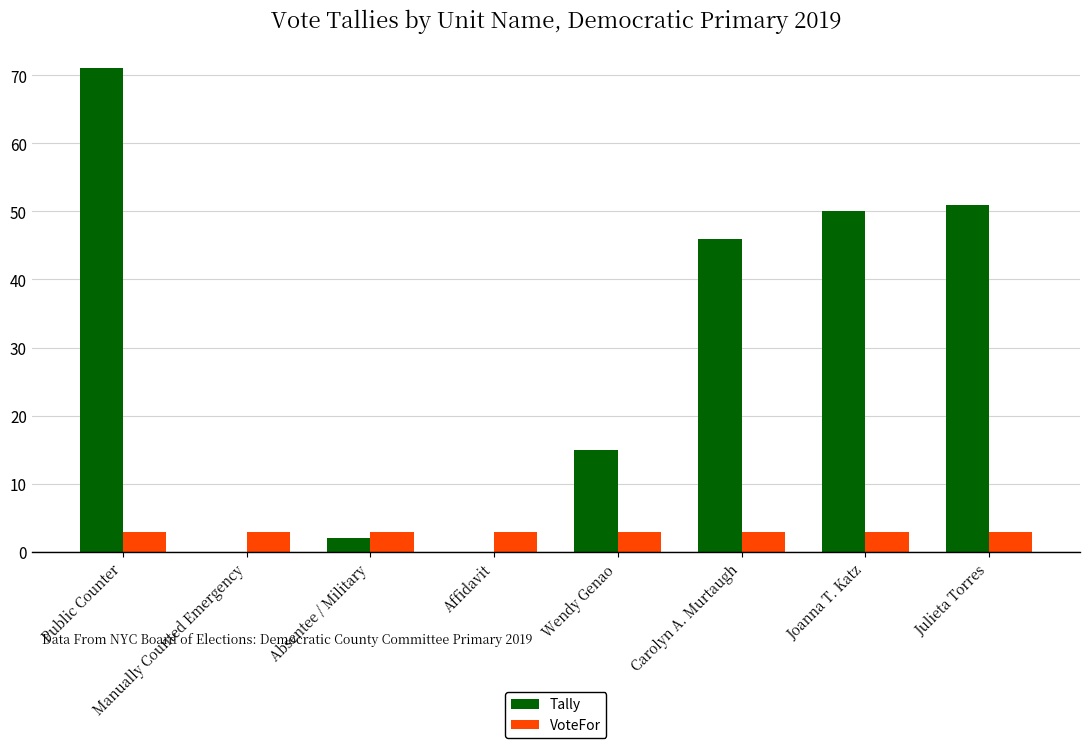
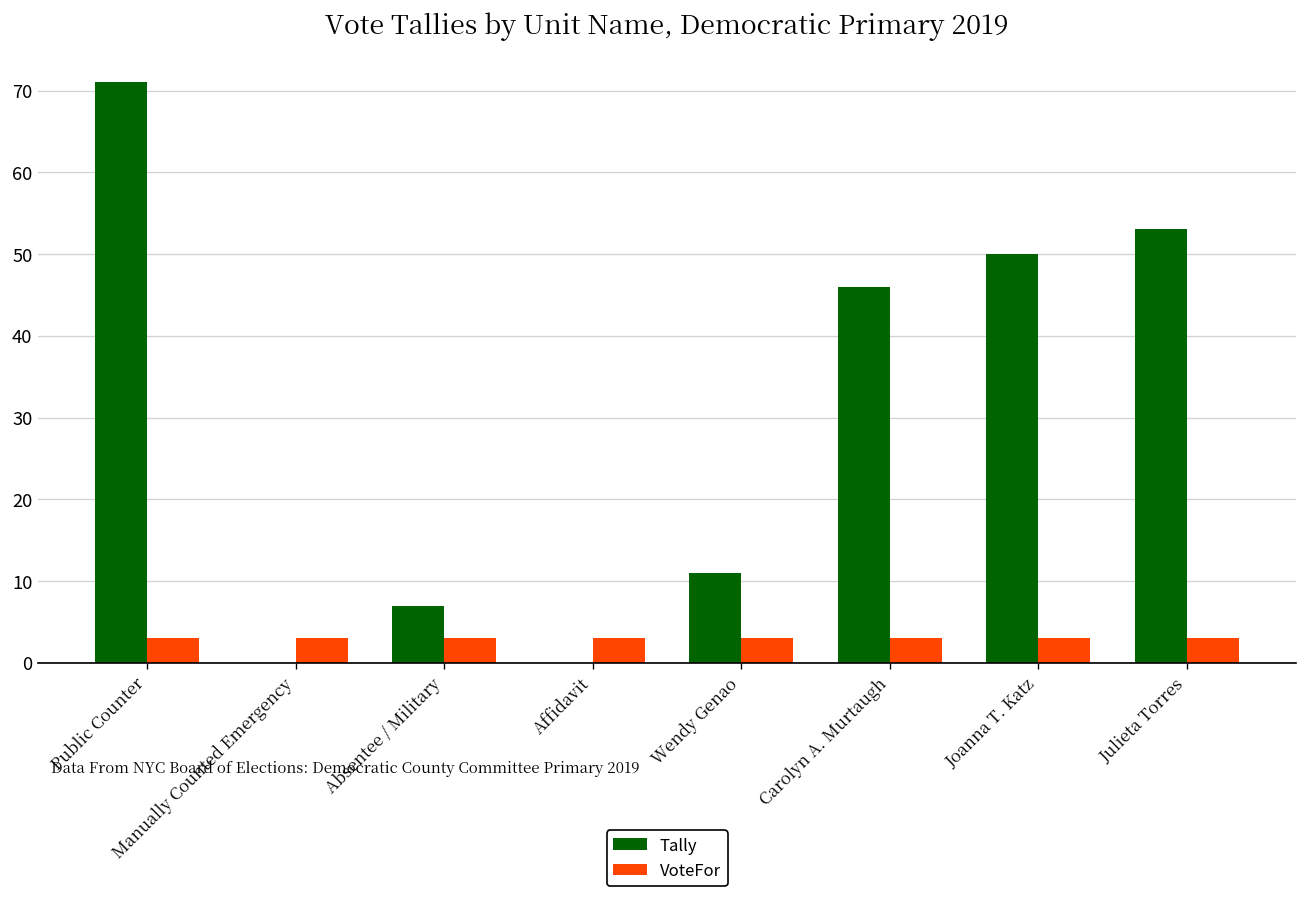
  {
    "Tally": {
      "Public Counter": 71,
      "Manually Counted Emergency": 0,
-     "Absentee / Military": 2,
+     "Absentee / Military": 7,
      "Affidavit": 0,
-     "Wendy Genao": 15,
+     "Wendy Genao": 11,
      "Carolyn A. Murtaugh": 46,
      "Joanna T. Katz": 50,
-     "Julieta Torres": 51
+     "Julieta Torres": 53
    },
    "VoteFor": {
      "Public Counter": 3,
      "Manually Counted Emergency": 3,
      "Absentee / Military": 3,
      "Affidavit": 3,
      "Wendy Genao": 3,
      "Carolyn A. Murtaugh": 3,
      "Joanna T. Katz": 3,
      "Julieta Torres": 3
    }
  }
